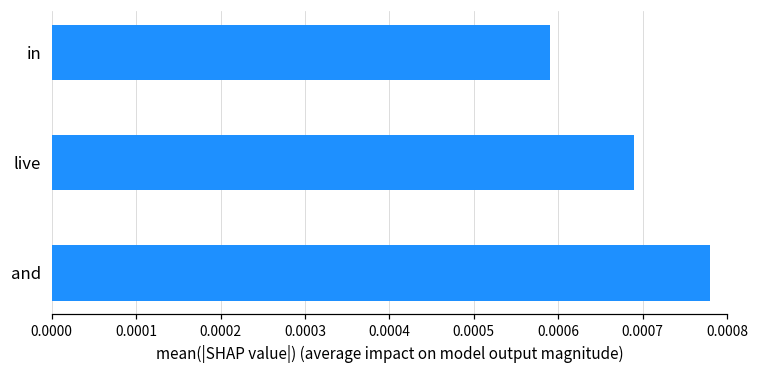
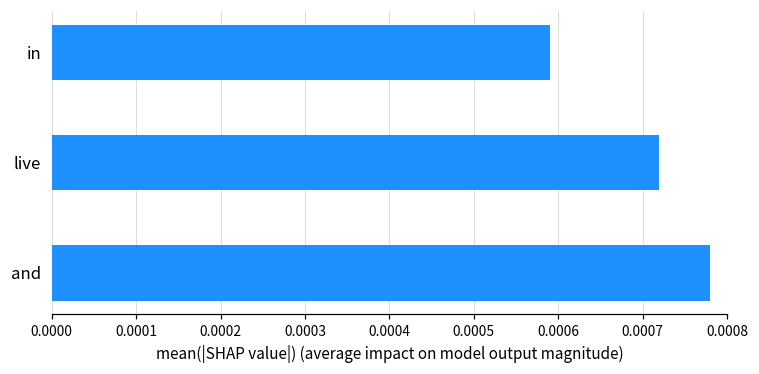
  {
    "in": 0.00059,
-   "live": 0.00069,
+   "live": 0.00072,
    "and": 0.00078
  }
